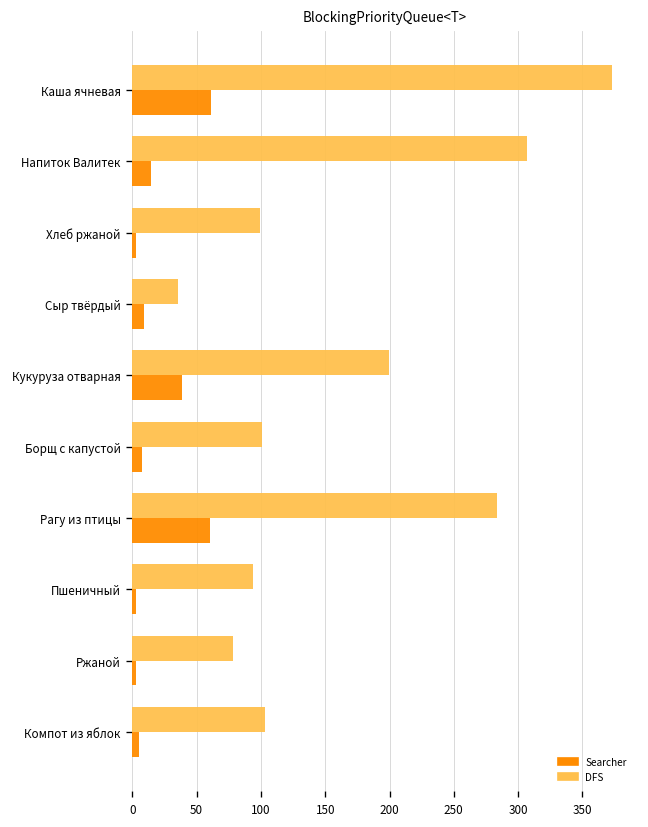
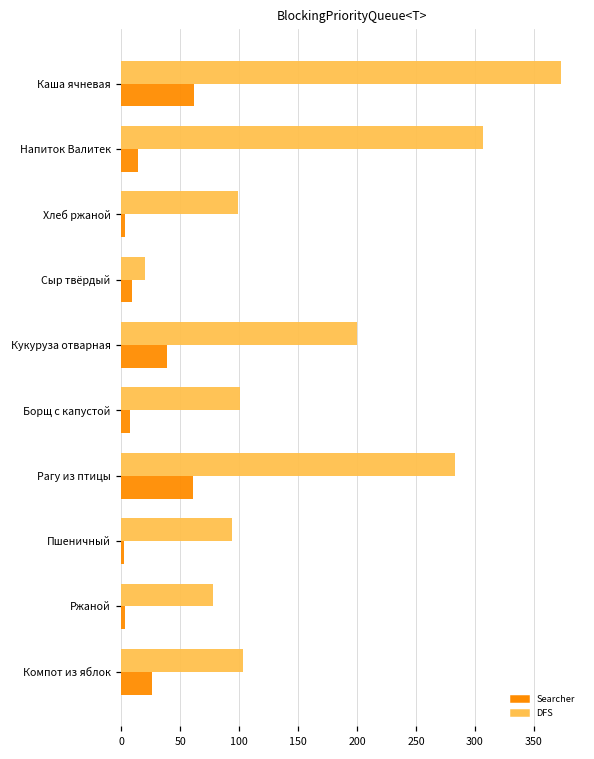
  {
    "DFS": {
      "Каша ячневая": 373,
      "Напиток Валитек": 307,
      "Хлеб ржаной": 99,
-     "Сыр твёрдый": 36,
+     "Сыр твёрдый": 20,
      "Кукуруза отварная": 200,
      "Борщ с капустой": 101,
      "Рагу из птицы": 283,
      "Пшеничный": 94,
      "Ржаной": 78,
      "Компот из яблок": 103
    },
    "Searcher": {
      "Каша ячневая": 61,
      "Напиток Валитек": 14,
      "Хлеб ржаной": 3,
      "Сыр твёрдый": 9,
      "Кукуруза отварная": 39,
      "Борщ с капустой": 7,
      "Рагу из птицы": 60,
      "Пшеничный": 3,
      "Ржаной": 3,
-     "Компот из яблок": 5
+     "Компот из яблок": 26
    }
  }
